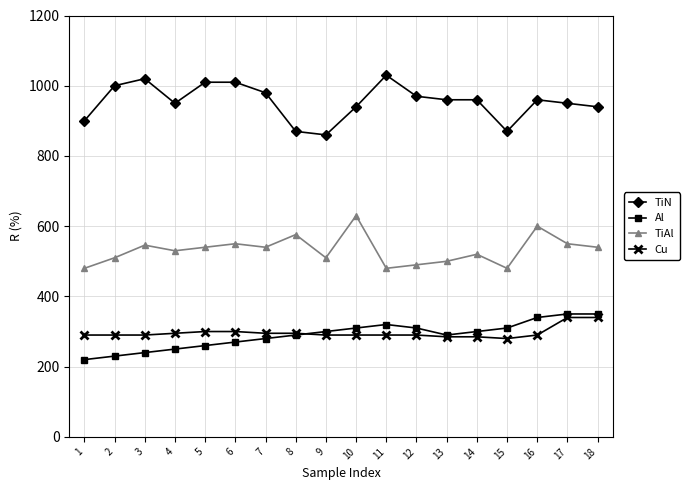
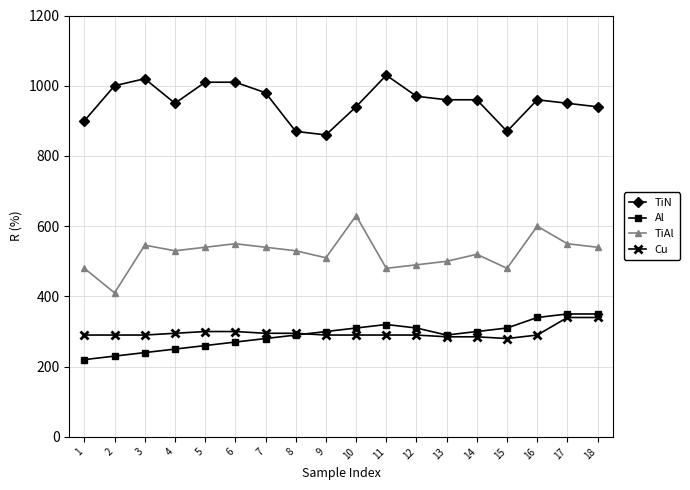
  {
    "TiAl": {
      "1": 480,
-     "2": 510,
+     "2": 410,
      "3": 550,
      "4": 530,
      "5": 540,
      "6": 550,
      "7": 540,
-     "8": 580,
+     "8": 530,
      "9": 510,
      "10": 630,
      "11": 480,
      "12": 490,
      "13": 500,
      "14": 520,
      "15": 480,
      "16": 600,
      "17": 550,
      "18": 540
    }
  }
